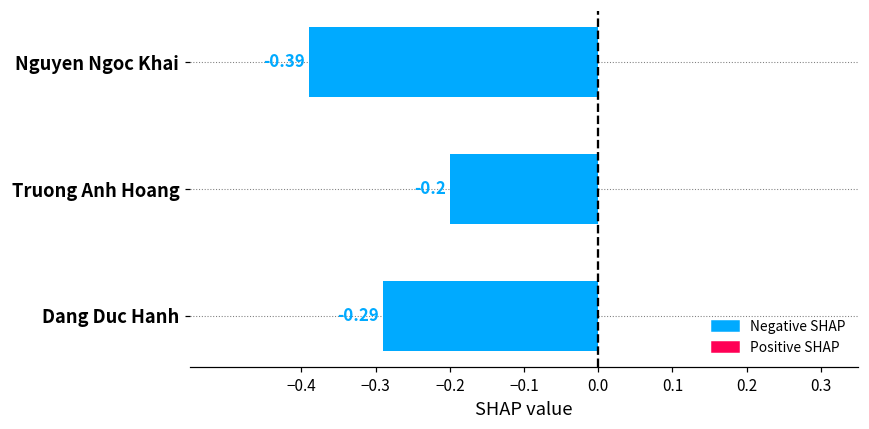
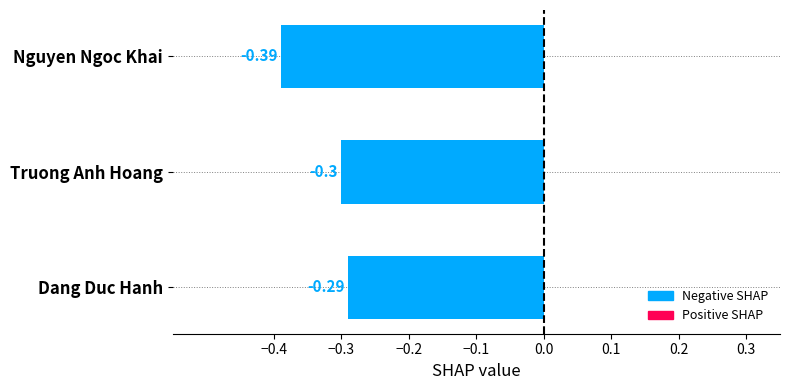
  {
    "Nguyen Ngoc Khai": -0.39,
-   "Truong Anh Hoang": -0.2,
+   "Truong Anh Hoang": -0.3,
    "Dang Duc Hanh": -0.29
  }
